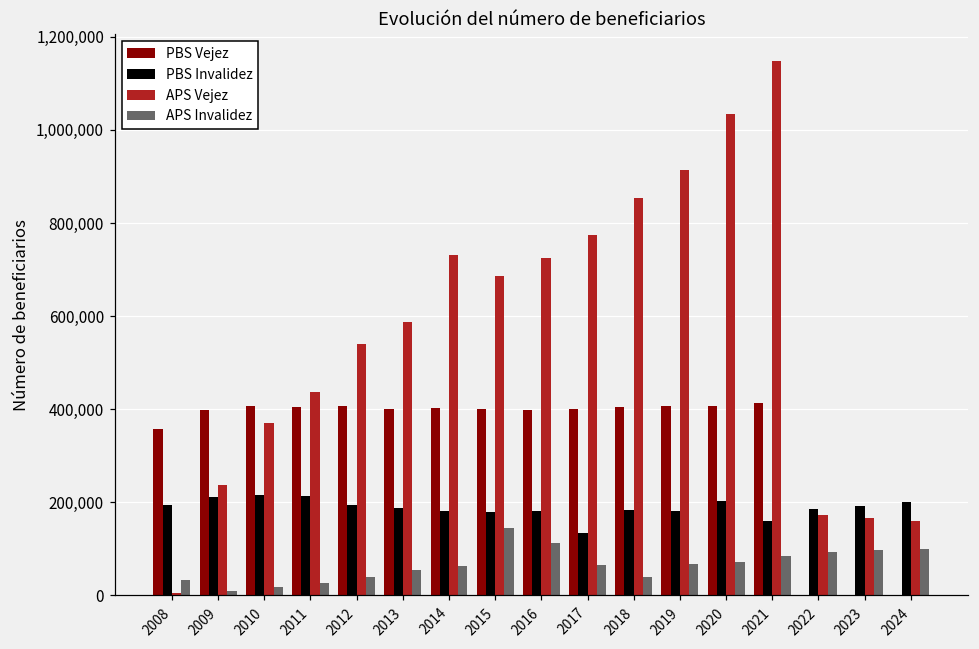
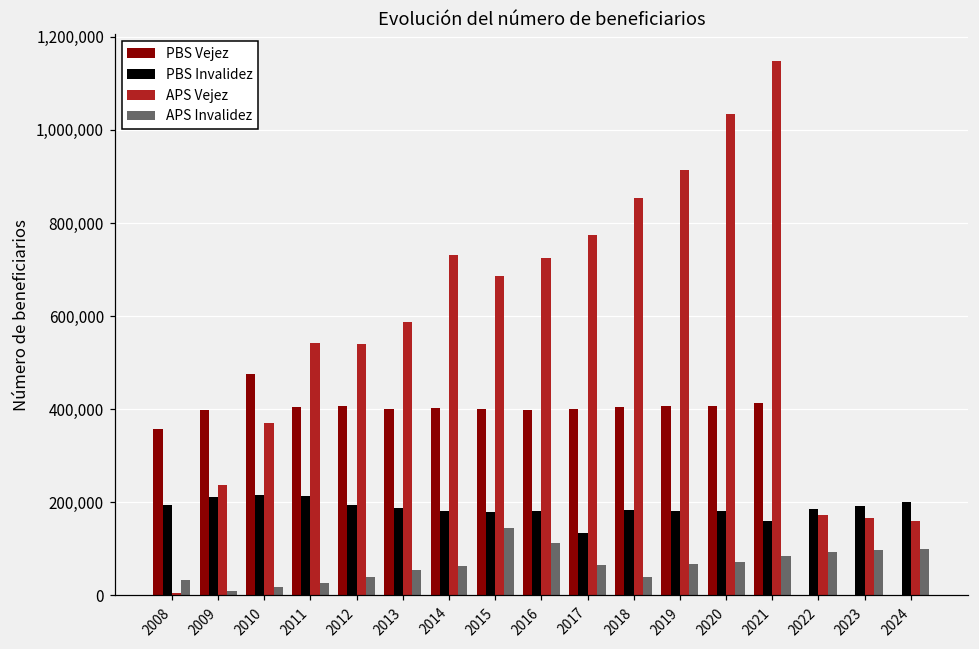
  {
    "PBS Vejez": {
      "2008": "360,000",
      "2009": "400,000",
-     "2010": "410,000",
+     "2010": "480,000",
      "2011": "410,000",
      "2012": "410,000",
      "2013": "400,000",
      "2014": "400,000",
      "2015": "400,000",
      "2016": "400,000",
      "2017": "400,000",
      "2018": "400,000",
      "2019": "410,000",
      "2020": "410,000",
      "2021": "410,000",
      "2022": "0",
      "2023": "0",
      "2024": "0"
    },
    "PBS Invalidez": {
      "2008": "190,000",
      "2009": "210,000",
      "2010": "220,000",
      "2011": "210,000",
      "2012": "190,000",
      "2013": "190,000",
      "2014": "180,000",
      "2015": "180,000",
      "2016": "180,000",
      "2017": "130,000",
      "2018": "180,000",
      "2019": "180,000",
-     "2020": "200,000",
+     "2020": "180,000",
      "2021": "160,000",
      "2022": "190,000",
      "2023": "190,000",
      "2024": "200,000"
    },
    "APS Vejez": {
      "2009": "240,000",
      "2010": "370,000",
-     "2011": "440,000",
+     "2011": "540,000",
      "2012": "540,000",
      "2013": "590,000",
      "2014": "730,000",
      "2015": "690,000",
      "2016": "730,000",
      "2017": "770,000",
      "2018": "850,000",
      "2019": "910,000",
      "2020": "1,030,000",
      "2021": "1,150,000",
      "2022": "170,000",
      "2023": "170,000",
      "2024": "160,000"
    },
    "APS Invalidez": {
      "2008": "30,000",
      "2009": "10,000",
      "2010": "20,000",
      "2011": "30,000",
      "2012": "40,000",
      "2013": "50,000",
      "2014": "60,000",
      "2015": "140,000",
      "2016": "110,000",
      "2017": "60,000",
      "2018": "40,000",
      "2019": "70,000",
      "2020": "70,000",
      "2021": "80,000",
      "2022": "90,000",
      "2023": "100,000",
      "2024": "100,000"
    }
  }
